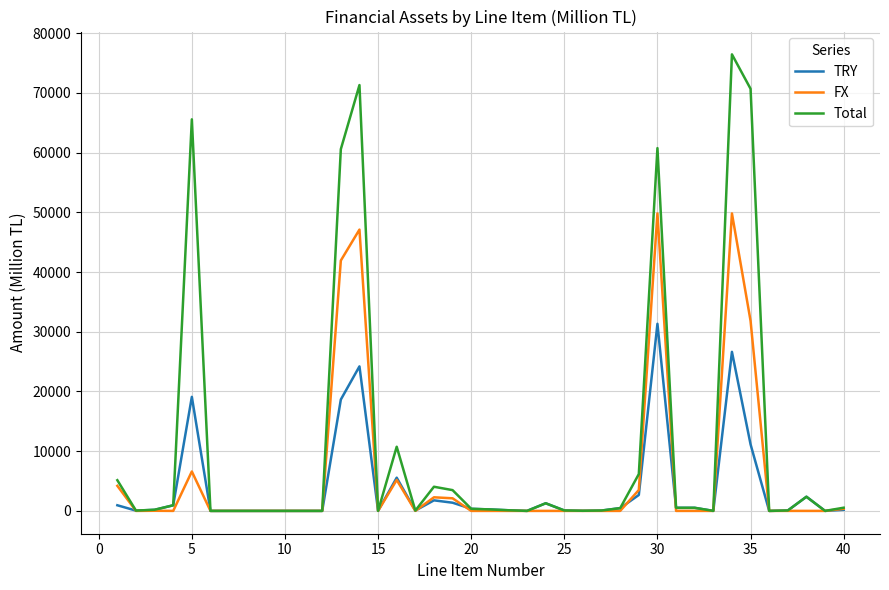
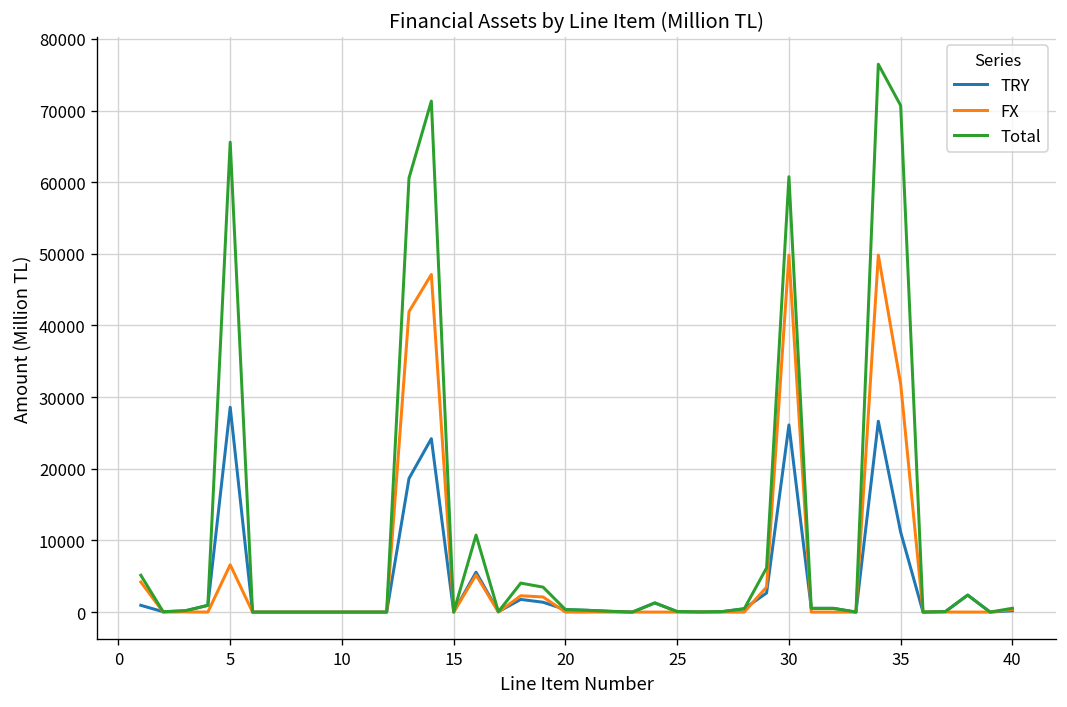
  {
    "TRY": {
-     "5": 19000,
-     "30": 31000,
+     "5": 29000,
+     "30": 26000,
      "35": 11000
    },
    "FX": {
      "5": 7000,
      "30": 50000,
      "35": 32000
    },
    "Total": {
      "5": 66000,
      "30": 61000,
      "35": 71000
    }
  }
